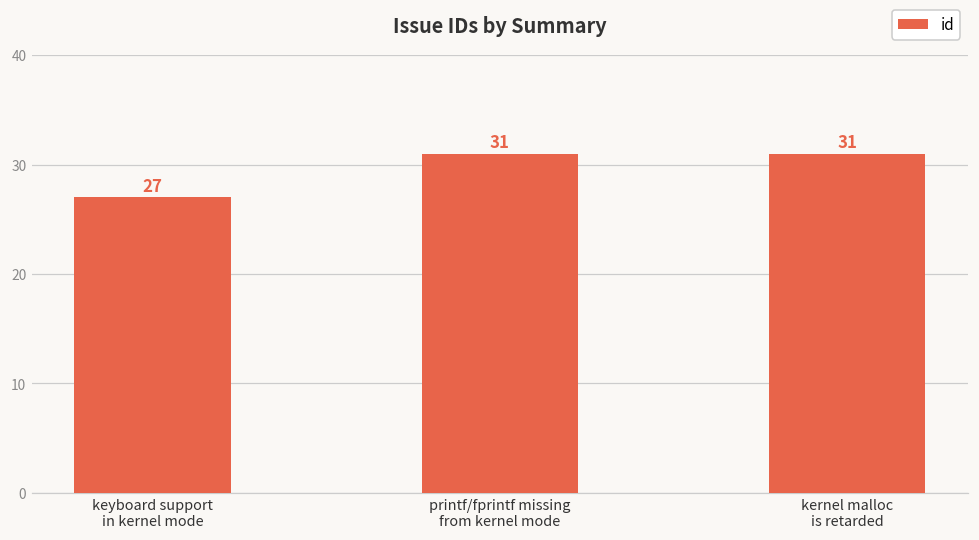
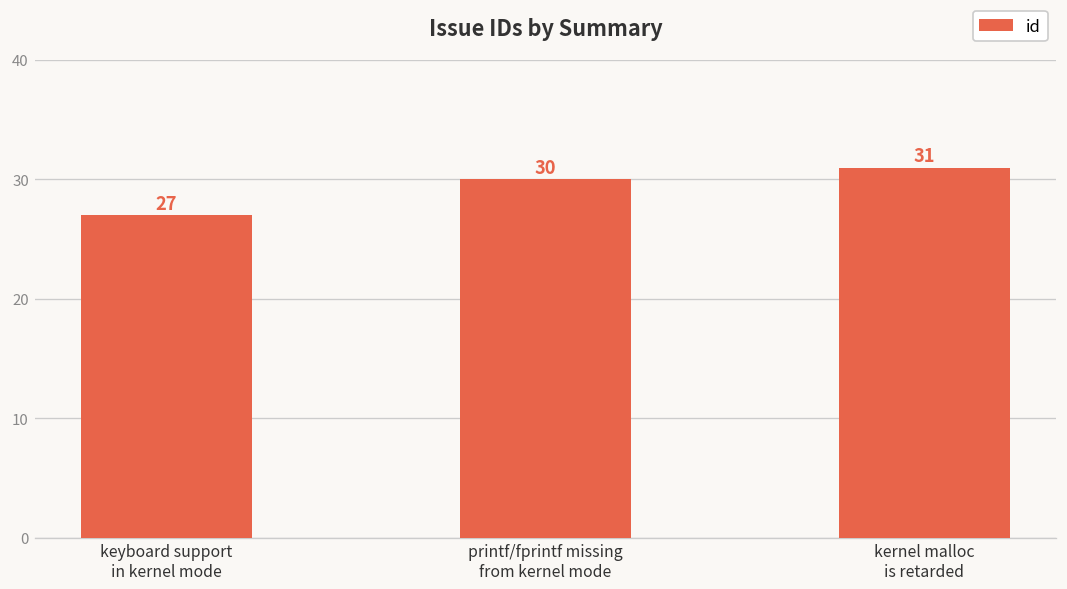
  {
    "keyboard support in kernel mode": 27,
-   "printf/fprintf missing from kernel mode": 31,
+   "printf/fprintf missing from kernel mode": 30,
    "kernel malloc is retarded": 31
  }
